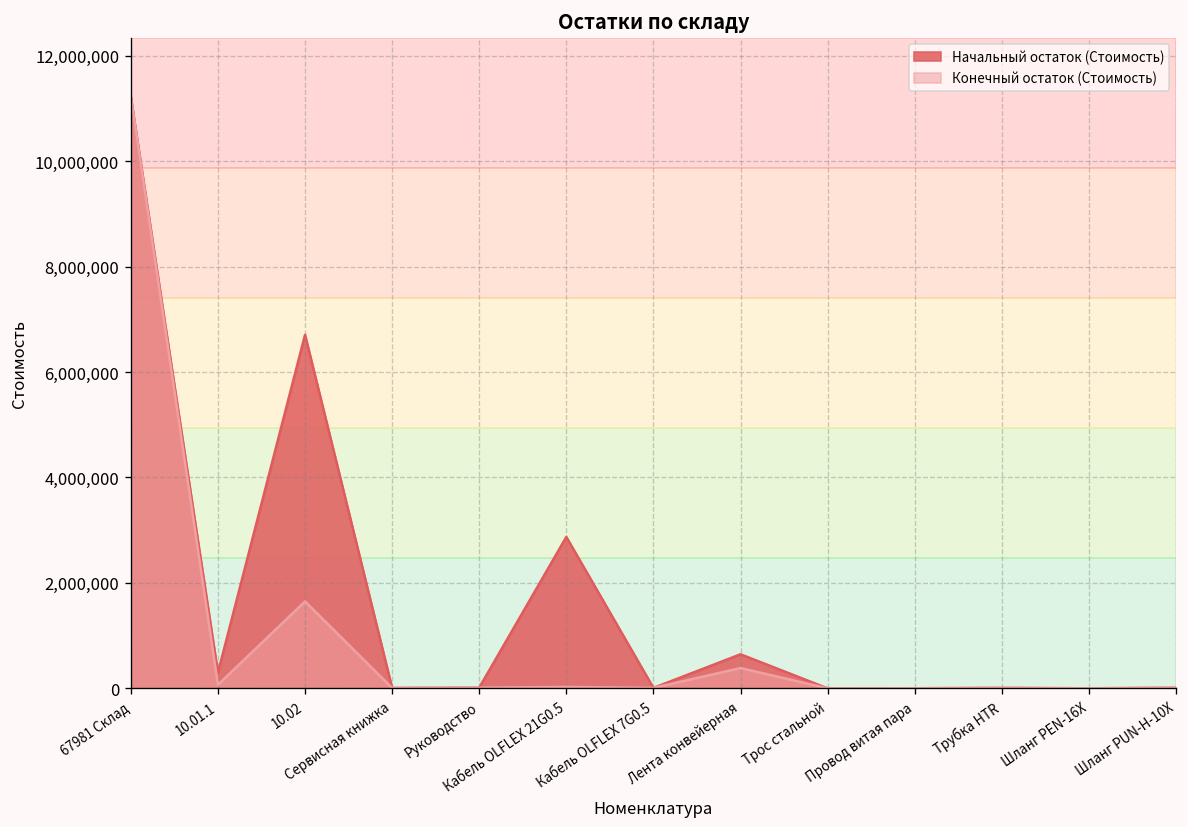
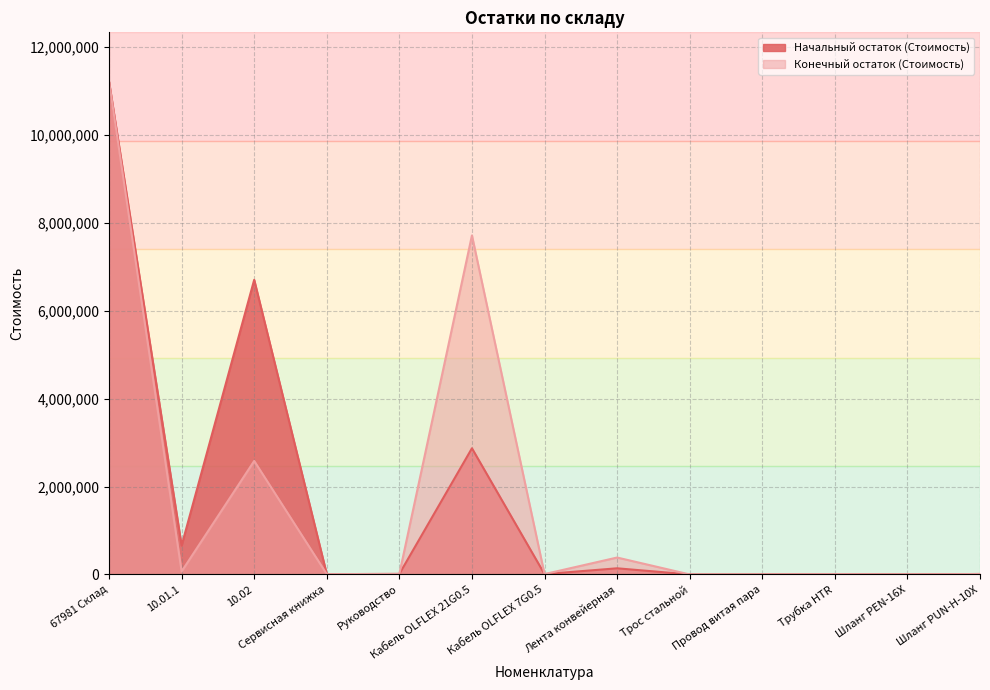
  {
    "Начальный остаток (Стоимость)": {
-     "10.01.1": "300,000",
+     "10.01.1": "700,000",
      "10.02": "6,700,000",
      "Кабель OLFLEX 21G0.5": "2,900,000",
-     "Лента конвейерная": "600,000"
+     "Лента конвейерная": "100,000"
    },
    "Конечный остаток (Стоимость)": {
      "10.01.1": "100,000",
-     "10.02": "1,600,000",
-     "Кабель OLFLEX 21G0.5": "0",
+     "10.02": "2,600,000",
+     "Кабель OLFLEX 21G0.5": "7,700,000",
      "Лента конвейерная": "400,000"
    }
  }
